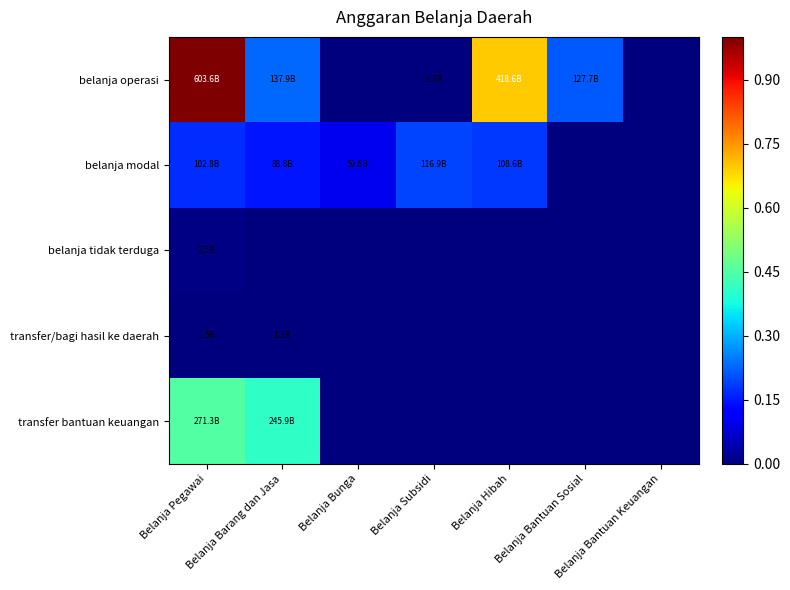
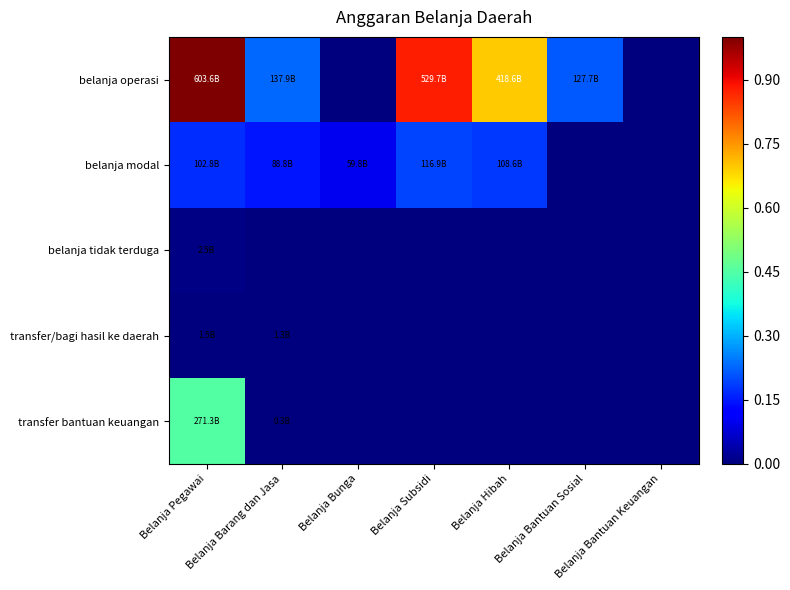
  {
    "belanja operasi": {
      "Belanja Pegawai": "603.6B",
      "Belanja Barang dan Jasa": "137.9B",
-     "Belanja Subsidi": "0.7B",
+     "Belanja Subsidi": "529.7B",
      "Belanja Hibah": "418.6B",
      "Belanja Bantuan Sosial": "127.7B"
    },
    "belanja modal": {
      "Belanja Pegawai": "102.8B",
      "Belanja Barang dan Jasa": "88.8B",
      "Belanja Bunga": "59.8B",
      "Belanja Subsidi": "116.9B",
      "Belanja Hibah": "108.6B"
    },
    "belanja tidak terduga": {
      "Belanja Pegawai": "2.5B"
    },
    "transfer/bagi hasil ke daerah": {
      "Belanja Pegawai": "1.5B",
      "Belanja Barang dan Jasa": "1.3B"
    },
    "transfer bantuan keuangan": {
      "Belanja Pegawai": "271.3B",
-     "Belanja Barang dan Jasa": "245.9B"
+     "Belanja Barang dan Jasa": "0.3B"
    }
  }
